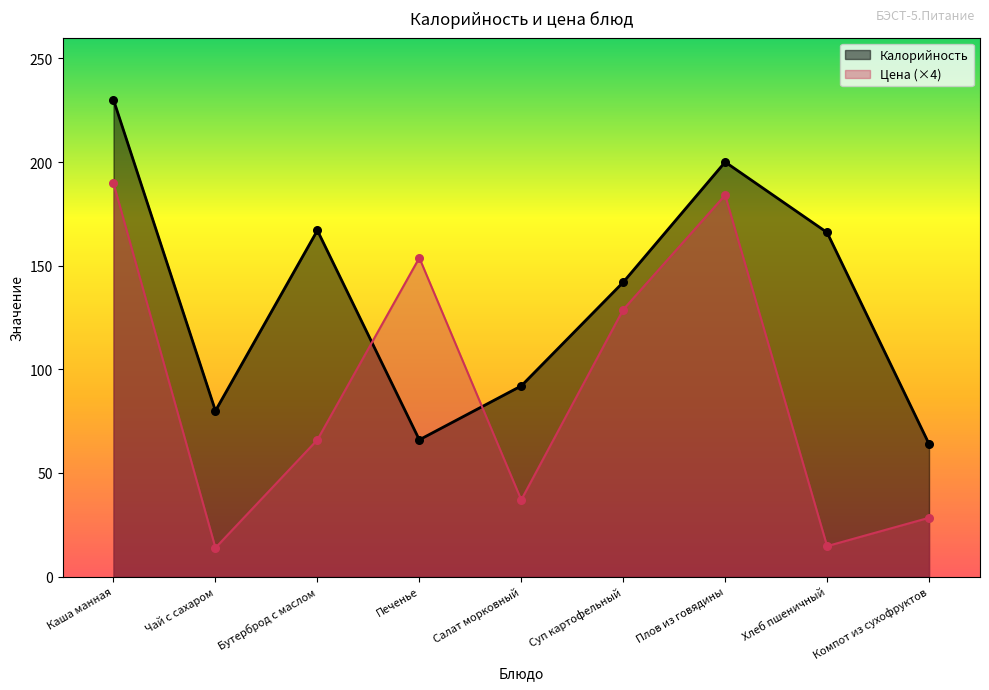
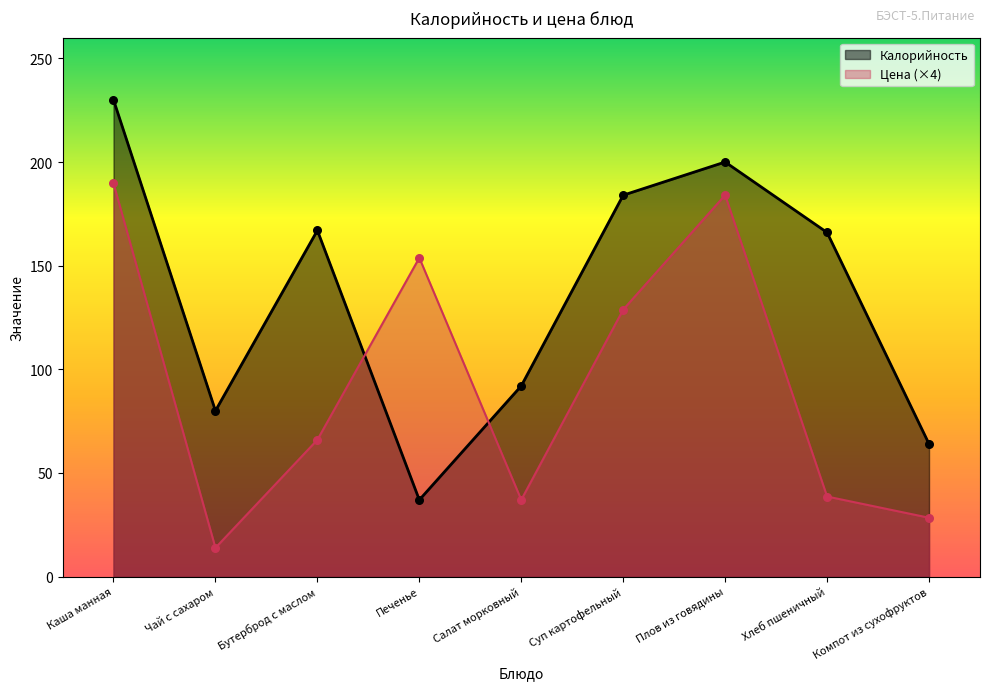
  {
    "Калорийность": {
      "Каша манная": 230,
      "Чай с сахаром": 80,
      "Бутерброд с маслом": 167,
-     "Печенье": 66,
+     "Печенье": 37,
      "Салат морковный": 92,
-     "Суп картофельный": 142,
+     "Суп картофельный": 184,
      "Плов из говядины": 200,
      "Хлеб пшеничный": 166,
      "Компот из сухофруктов": 64
    },
    "Цена (×4)": {
      "Каша манная": 190,
      "Чай с сахаром": 14,
      "Бутерброд с маслом": 66,
      "Печенье": 154,
      "Салат морковный": 37,
      "Суп картофельный": 129,
      "Плов из говядины": 184,
-     "Хлеб пшеничный": 15,
+     "Хлеб пшеничный": 39,
      "Компот из сухофруктов": 28
    }
  }
